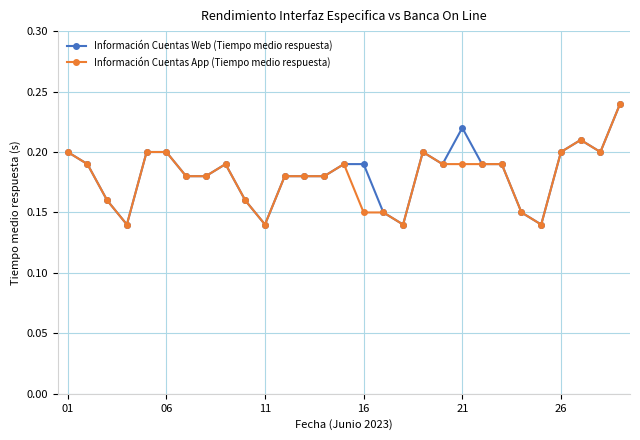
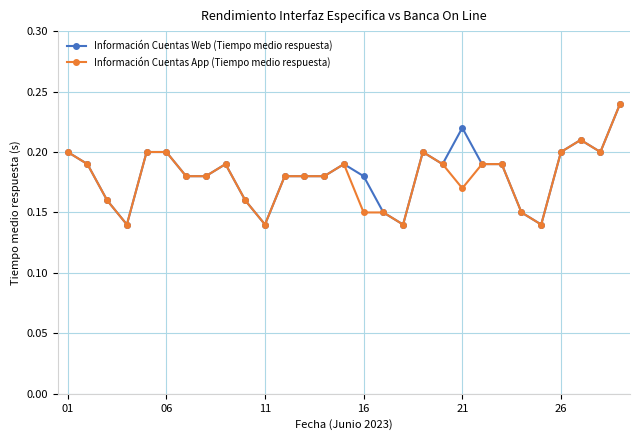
  {
    "Información Cuentas Web (Tiempo medio respuesta)": {
-     "16": 0.19,
+     "16": 0.18,
      "21": 0.22
    },
    "Información Cuentas App (Tiempo medio respuesta)": {
      "16": 0.15,
-     "21": 0.19
+     "21": 0.17
    }
  }
